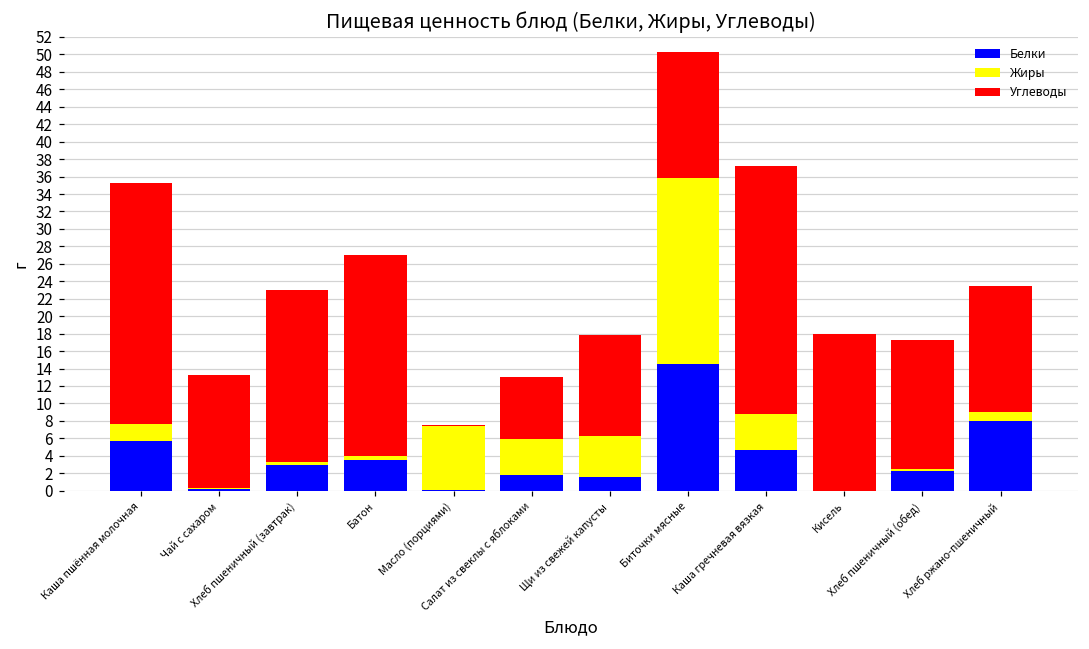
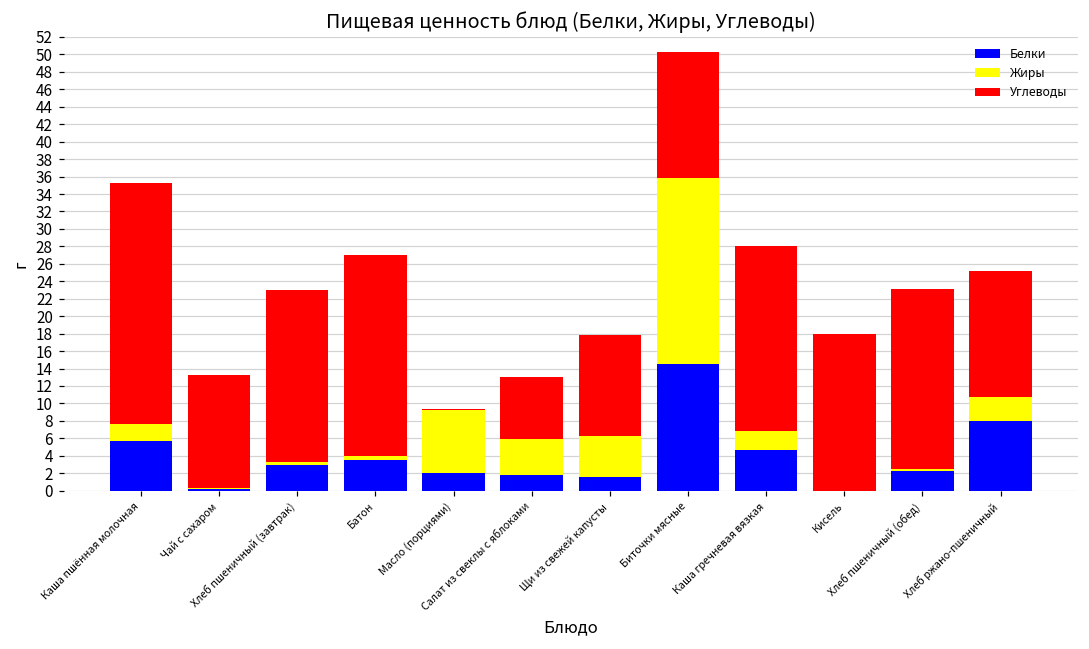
  {
    "Белки": {
      "Каша пшённая молочная": 6,
      "Хлеб пшеничный (завтрак)": 3,
      "Батон": 4,
-     "Масло (порциями)": 0,
+     "Масло (порциями)": 2,
      "Салат из свеклы с яблоками": 2,
      "Щи из свежей капусты": 2,
      "Биточки мясные": 15,
      "Каша гречневая вязкая": 5,
      "Кисель": 0,
      "Хлеб пшеничный (обед)": 2,
      "Хлеб ржано-пшеничный": 8
    },
    "Жиры": {
      "Каша пшённая молочная": 2,
      "Батон": 1,
      "Масло (порциями)": 7,
      "Салат из свеклы с яблоками": 4,
      "Щи из свежей капусты": 5,
      "Биточки мясные": 21,
-     "Каша гречневая вязкая": 4,
+     "Каша гречневая вязкая": 2,
      "Кисель": 0,
-     "Хлеб ржано-пшеничный": 1
+     "Хлеб ржано-пшеничный": 3
    },
    "Углеводы": {
      "Каша пшённая молочная": 28,
      "Чай с сахаром": 13,
      "Хлеб пшеничный (завтрак)": 20,
      "Батон": 23,
      "Салат из свеклы с яблоками": 7,
      "Щи из свежей капусты": 12,
      "Биточки мясные": 15,
-     "Каша гречневая вязкая": 28,
+     "Каша гречневая вязкая": 21,
      "Кисель": 18,
-     "Хлеб пшеничный (обед)": 15,
+     "Хлеб пшеничный (обед)": 21,
      "Хлеб ржано-пшеничный": 15
    }
  }
